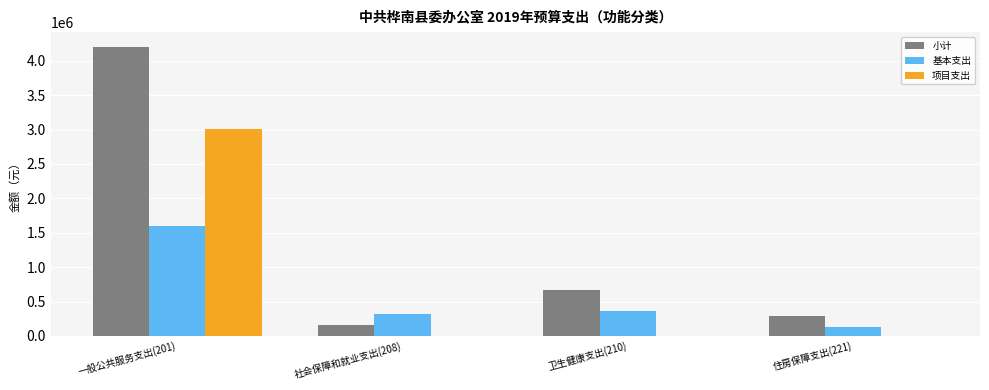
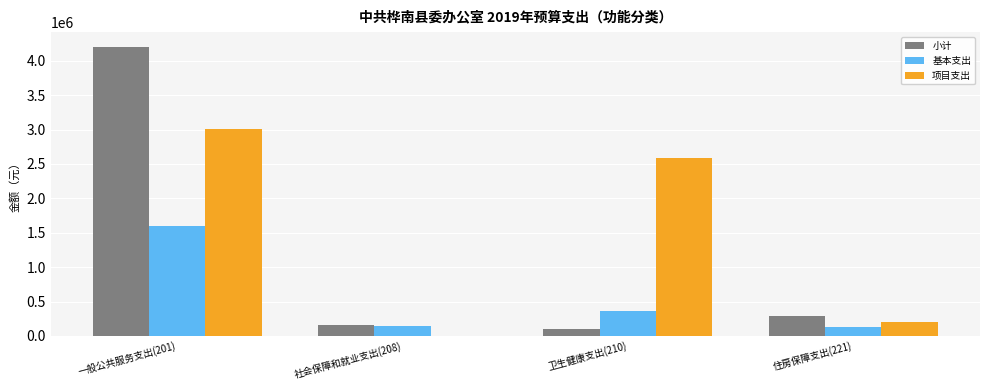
  {
    "小计": {
      "一般公共服务支出(201)": 4200000,
      "社会保障和就业支出(208)": 200000,
-     "卫生健康支出(210)": 700000,
+     "卫生健康支出(210)": 100000,
      "住房保障支出(221)": 300000
    },
    "基本支出": {
      "一般公共服务支出(201)": 1600000,
-     "社会保障和就业支出(208)": 300000,
+     "社会保障和就业支出(208)": 100000,
      "卫生健康支出(210)": 400000,
      "住房保障支出(221)": 100000
    },
    "项目支出": {
      "一般公共服务支出(201)": 3000000,
      "社会保障和就业支出(208)": 0,
-     "卫生健康支出(210)": 0,
-     "住房保障支出(221)": 0
+     "卫生健康支出(210)": 2600000,
+     "住房保障支出(221)": 200000
    }
  }
